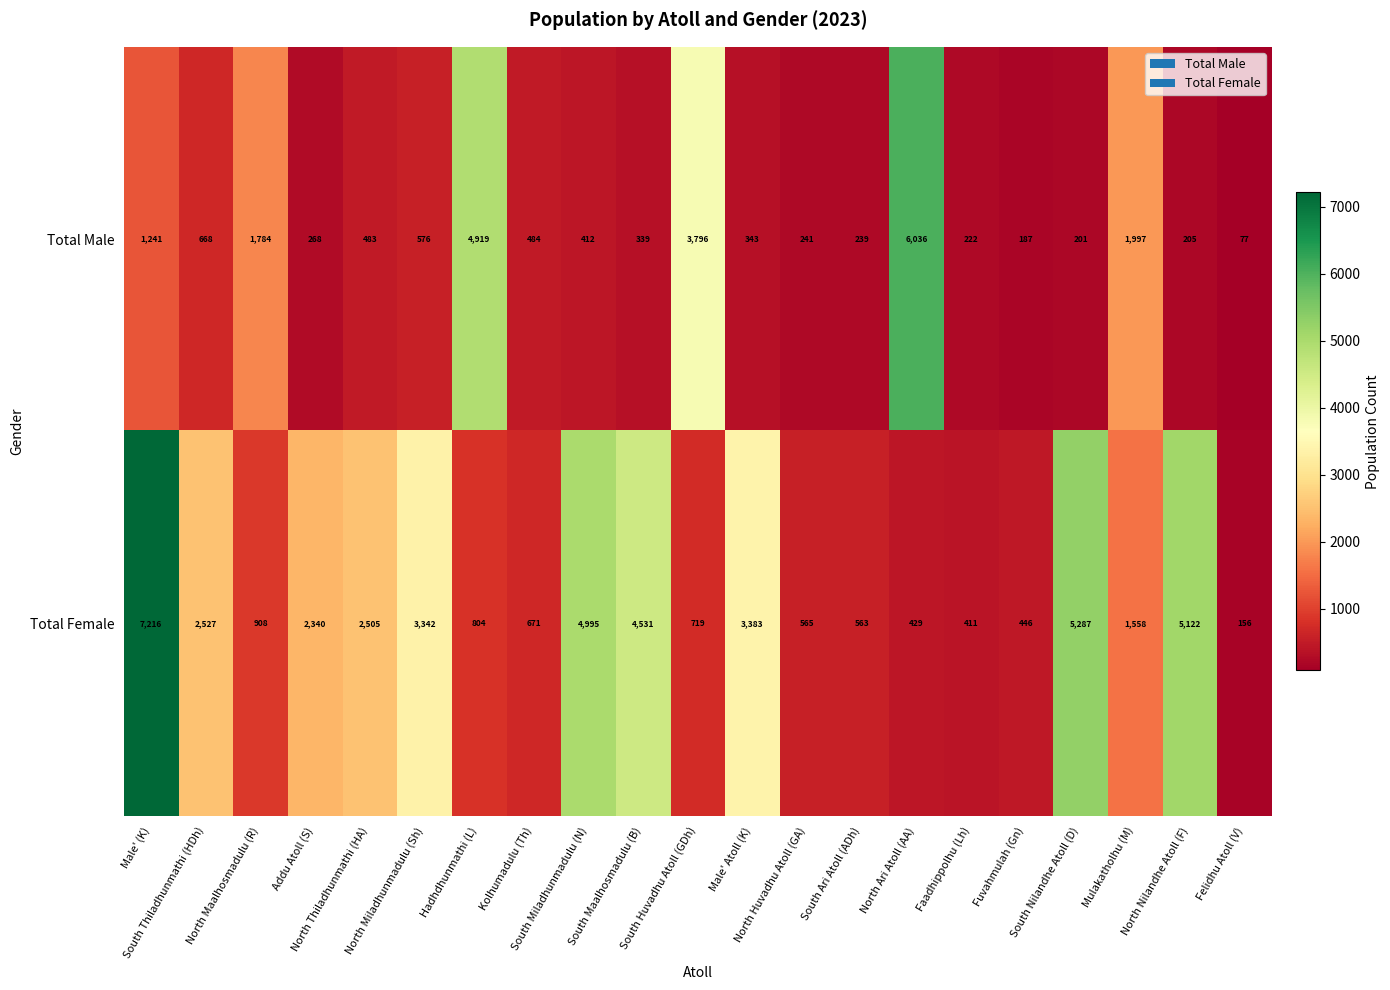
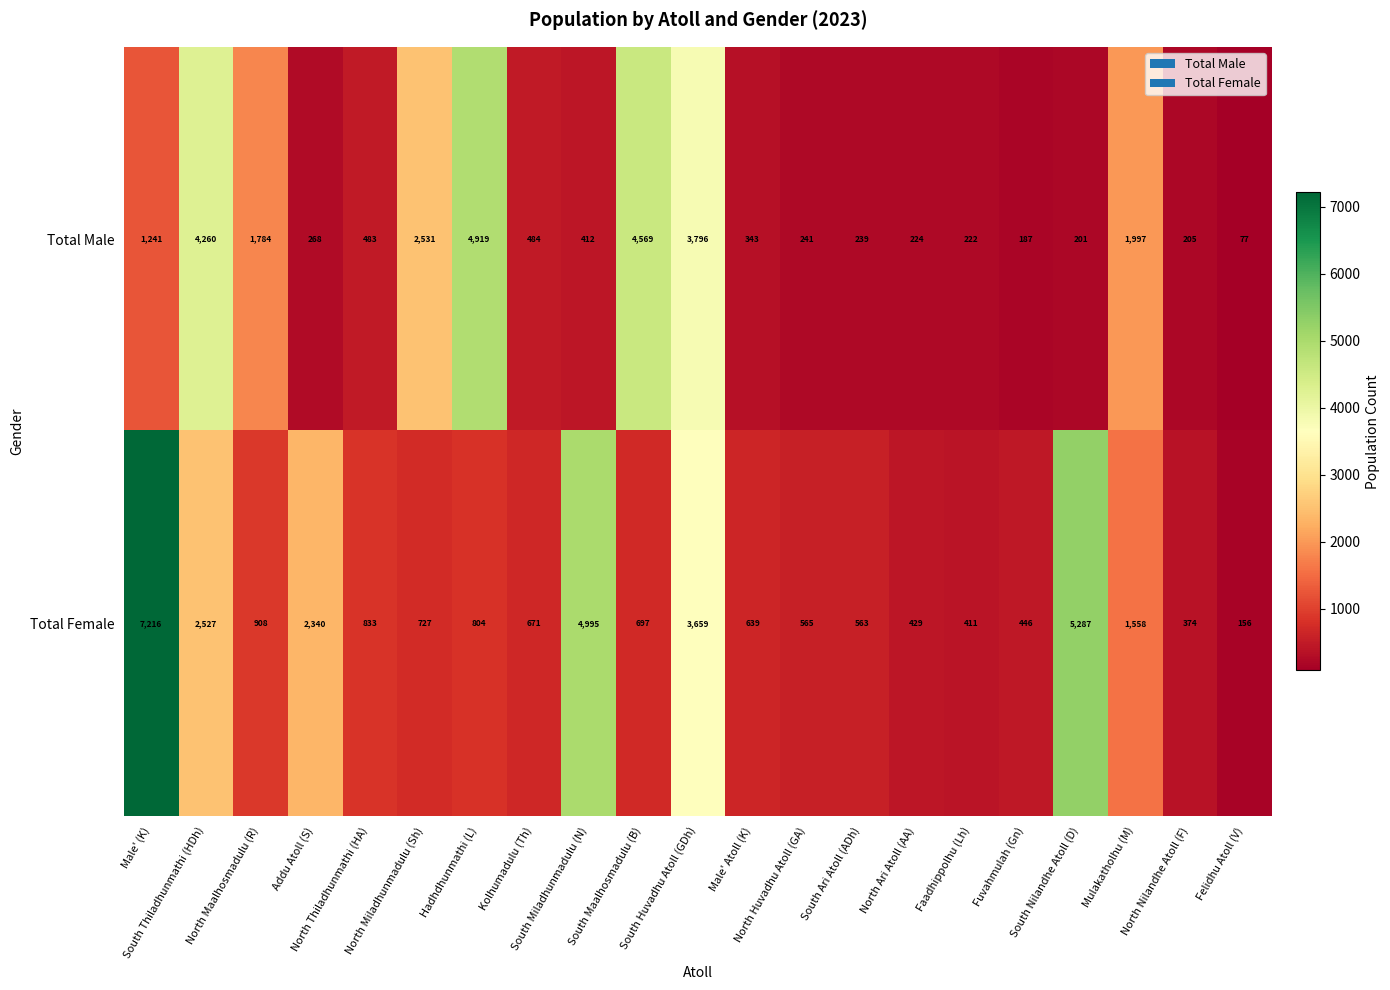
  {
    "Total Male": {
      "Male' (K)": "1,241",
-     "South Thiladhunmathi (HDh)": "668",
+     "South Thiladhunmathi (HDh)": "4,260",
      "North Maalhosmadulu (R)": "1,784",
      "Addu Atoll (S)": "268",
      "North Thiladhunmathi (HA)": "483",
-     "North Miladhunmadulu (Sh)": "576",
+     "North Miladhunmadulu (Sh)": "2,531",
      "Hadhdhunmathi (L)": "4,919",
      "Kolhumadulu (Th)": "484",
      "South Miladhunmadulu (N)": "412",
-     "South Maalhosmadulu (B)": "339",
+     "South Maalhosmadulu (B)": "4,569",
      "South Huvadhu Atoll (GDh)": "3,796",
      "Male' Atoll (K)": "343",
      "North Huvadhu Atoll (GA)": "241",
      "South Ari Atoll (ADh)": "239",
-     "North Ari Atoll (AA)": "6,036",
+     "North Ari Atoll (AA)": "224",
      "Faadhippolhu (Lh)": "222",
      "Fuvahmulah (Gn)": "187",
      "South Nilandhe Atoll (D)": "201",
      "Mulakatholhu (M)": "1,997",
      "North Nilandhe Atoll (F)": "205",
      "Felidhu Atoll (V)": "77"
    },
    "Total Female": {
      "Male' (K)": "7,216",
      "South Thiladhunmathi (HDh)": "2,527",
      "North Maalhosmadulu (R)": "908",
      "Addu Atoll (S)": "2,340",
-     "North Thiladhunmathi (HA)": "2,505",
-     "North Miladhunmadulu (Sh)": "3,342",
+     "North Thiladhunmathi (HA)": "833",
+     "North Miladhunmadulu (Sh)": "727",
      "Hadhdhunmathi (L)": "804",
      "Kolhumadulu (Th)": "671",
      "South Miladhunmadulu (N)": "4,995",
-     "South Maalhosmadulu (B)": "4,531",
-     "South Huvadhu Atoll (GDh)": "719",
-     "Male' Atoll (K)": "3,383",
+     "South Maalhosmadulu (B)": "697",
+     "South Huvadhu Atoll (GDh)": "3,659",
+     "Male' Atoll (K)": "639",
      "North Huvadhu Atoll (GA)": "565",
      "South Ari Atoll (ADh)": "563",
      "North Ari Atoll (AA)": "429",
      "Faadhippolhu (Lh)": "411",
      "Fuvahmulah (Gn)": "446",
      "South Nilandhe Atoll (D)": "5,287",
      "Mulakatholhu (M)": "1,558",
-     "North Nilandhe Atoll (F)": "5,122",
+     "North Nilandhe Atoll (F)": "374",
      "Felidhu Atoll (V)": "156"
    }
  }
